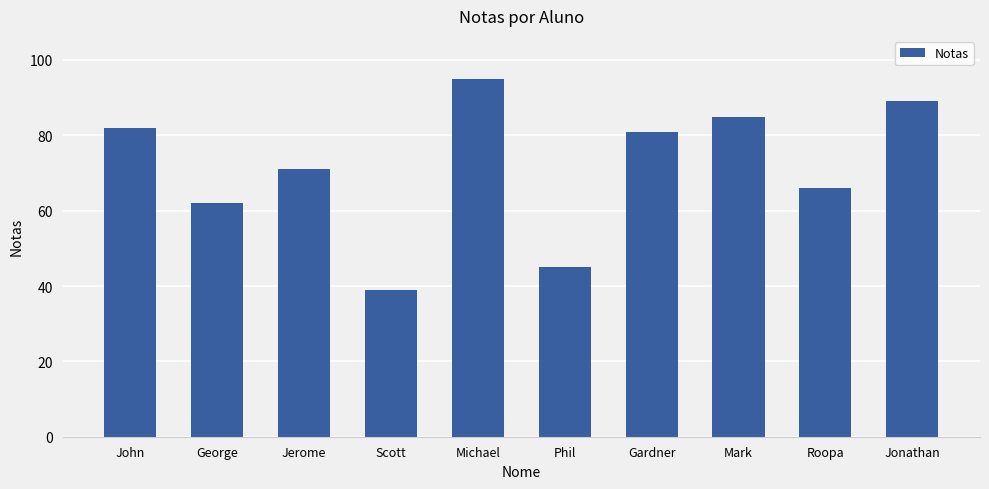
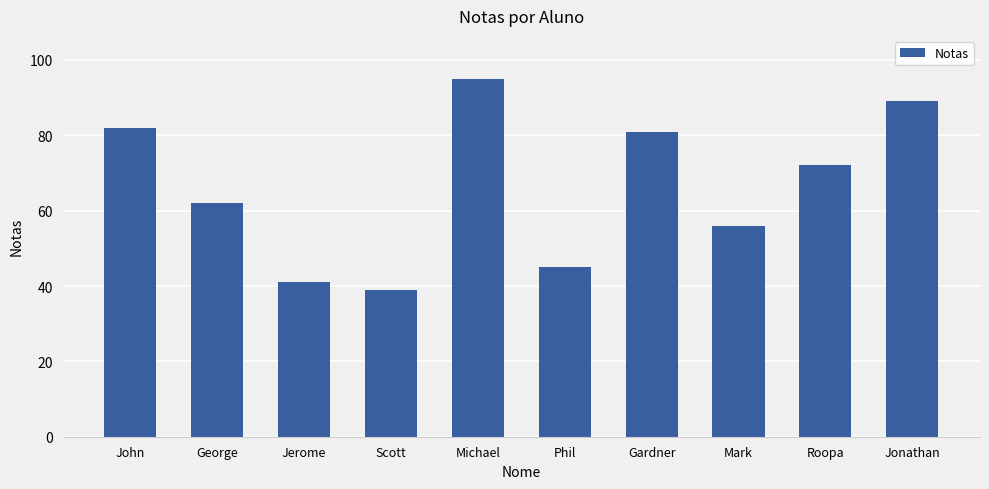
  {
    "John": 82,
    "George": 62,
-   "Jerome": 71,
+   "Jerome": 41,
    "Scott": 39,
    "Michael": 95,
    "Phil": 45,
    "Gardner": 81,
-   "Mark": 85,
-   "Roopa": 66,
+   "Mark": 56,
+   "Roopa": 72,
    "Jonathan": 89
  }
